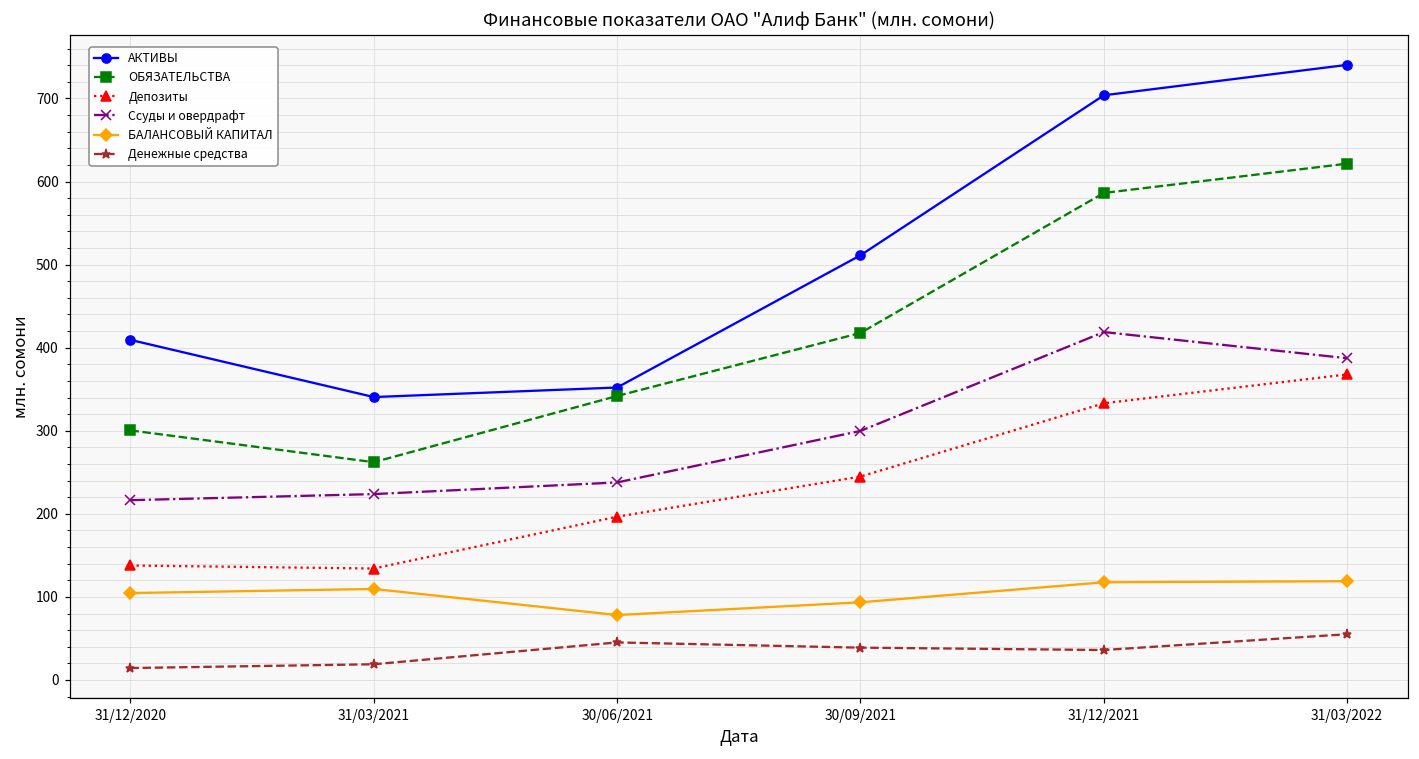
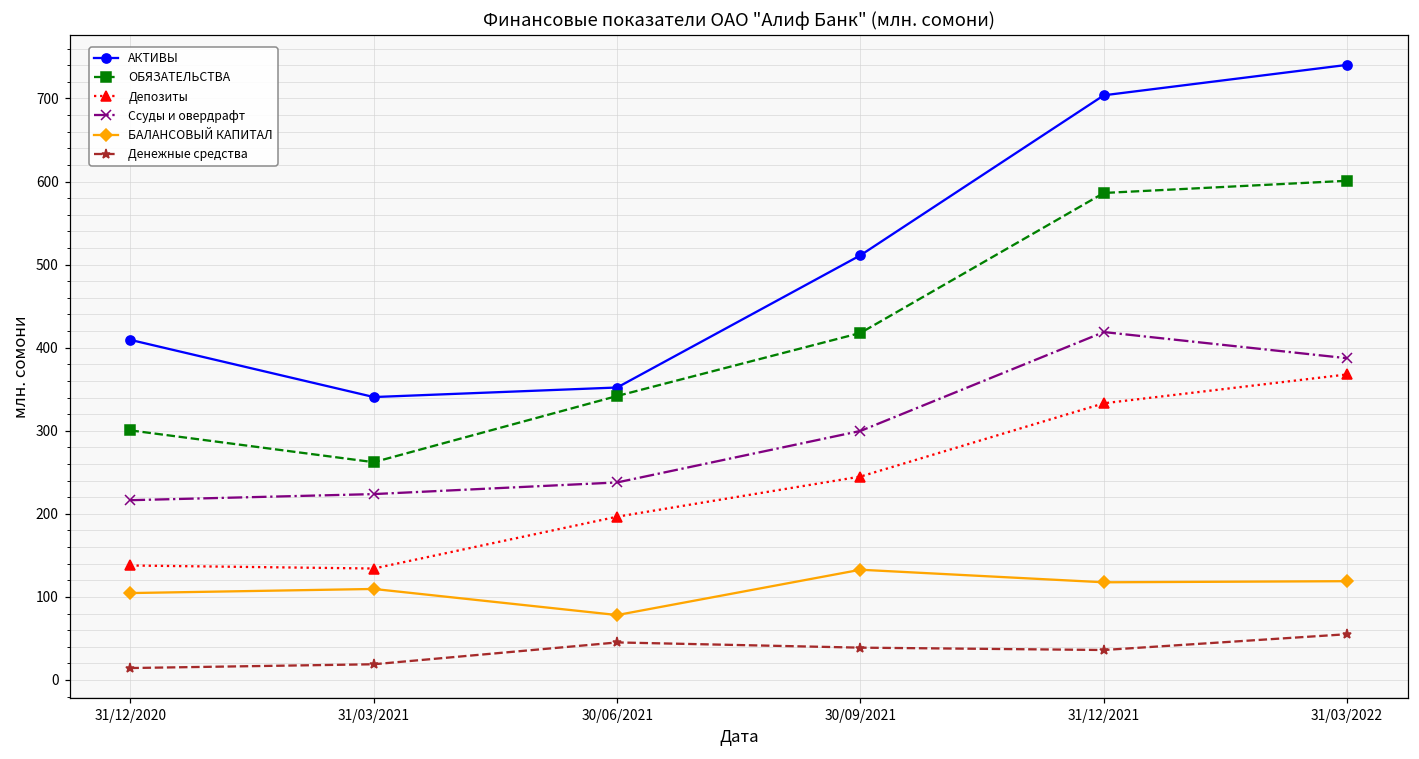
  {
    "АКТИВЫ": {
      "31/12/2020": 410,
      "31/03/2021": 340,
      "30/06/2021": 350,
      "30/09/2021": 510,
      "31/12/2021": 700,
      "31/03/2022": 740
    },
    "ОБЯЗАТЕЛЬСТВА": {
      "31/12/2020": 300,
      "31/03/2021": 260,
      "30/06/2021": 340,
      "30/09/2021": 420,
      "31/12/2021": 590,
-     "31/03/2022": 620
+     "31/03/2022": 600
    },
    "Депозиты": {
      "31/12/2020": 140,
      "31/03/2021": 130,
      "30/06/2021": 200,
      "30/09/2021": 240,
      "31/12/2021": 330,
      "31/03/2022": 370
    },
    "Ссуды и овердрафт": {
      "31/12/2020": 220,
      "31/03/2021": 220,
      "30/06/2021": 240,
      "30/09/2021": 300,
      "31/12/2021": 420,
      "31/03/2022": 390
    },
    "БАЛАНСОВЫЙ КАПИТАЛ": {
      "31/12/2020": 100,
      "31/03/2021": 110,
      "30/06/2021": 80,
-     "30/09/2021": 90,
+     "30/09/2021": 130,
      "31/12/2021": 120,
      "31/03/2022": 120
    },
    "Денежные средства": {
      "31/12/2020": 10,
      "31/03/2021": 20,
      "30/06/2021": 50,
      "30/09/2021": 40,
      "31/12/2021": 40,
      "31/03/2022": 60
    }
  }
